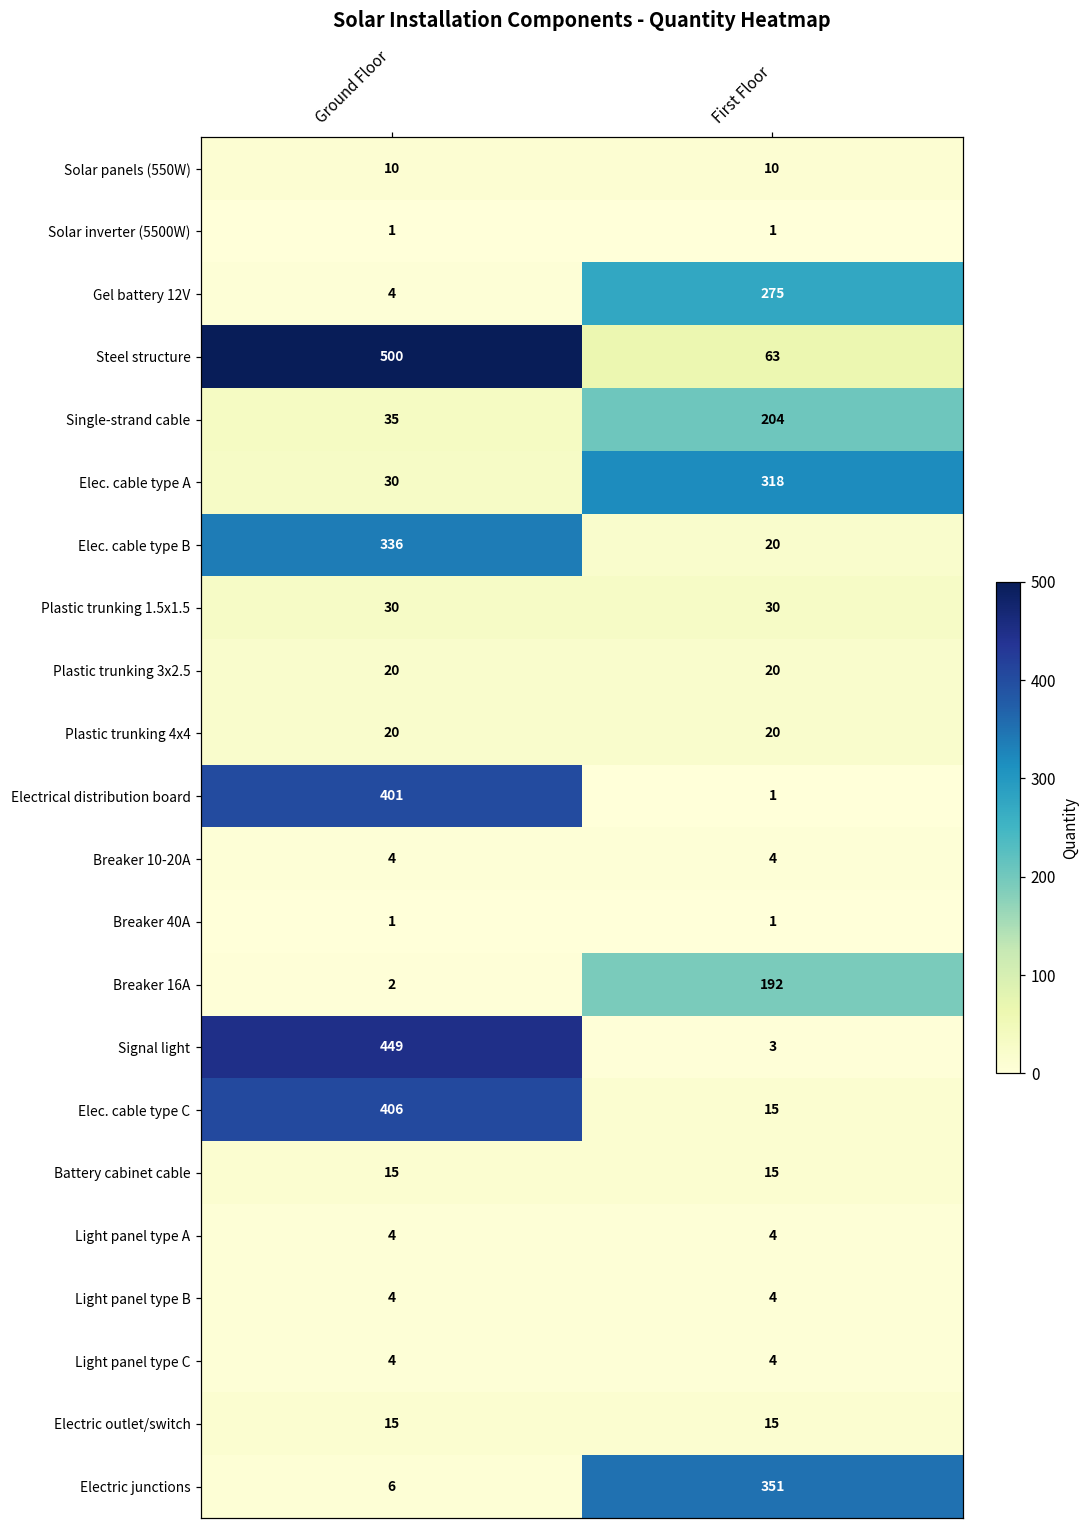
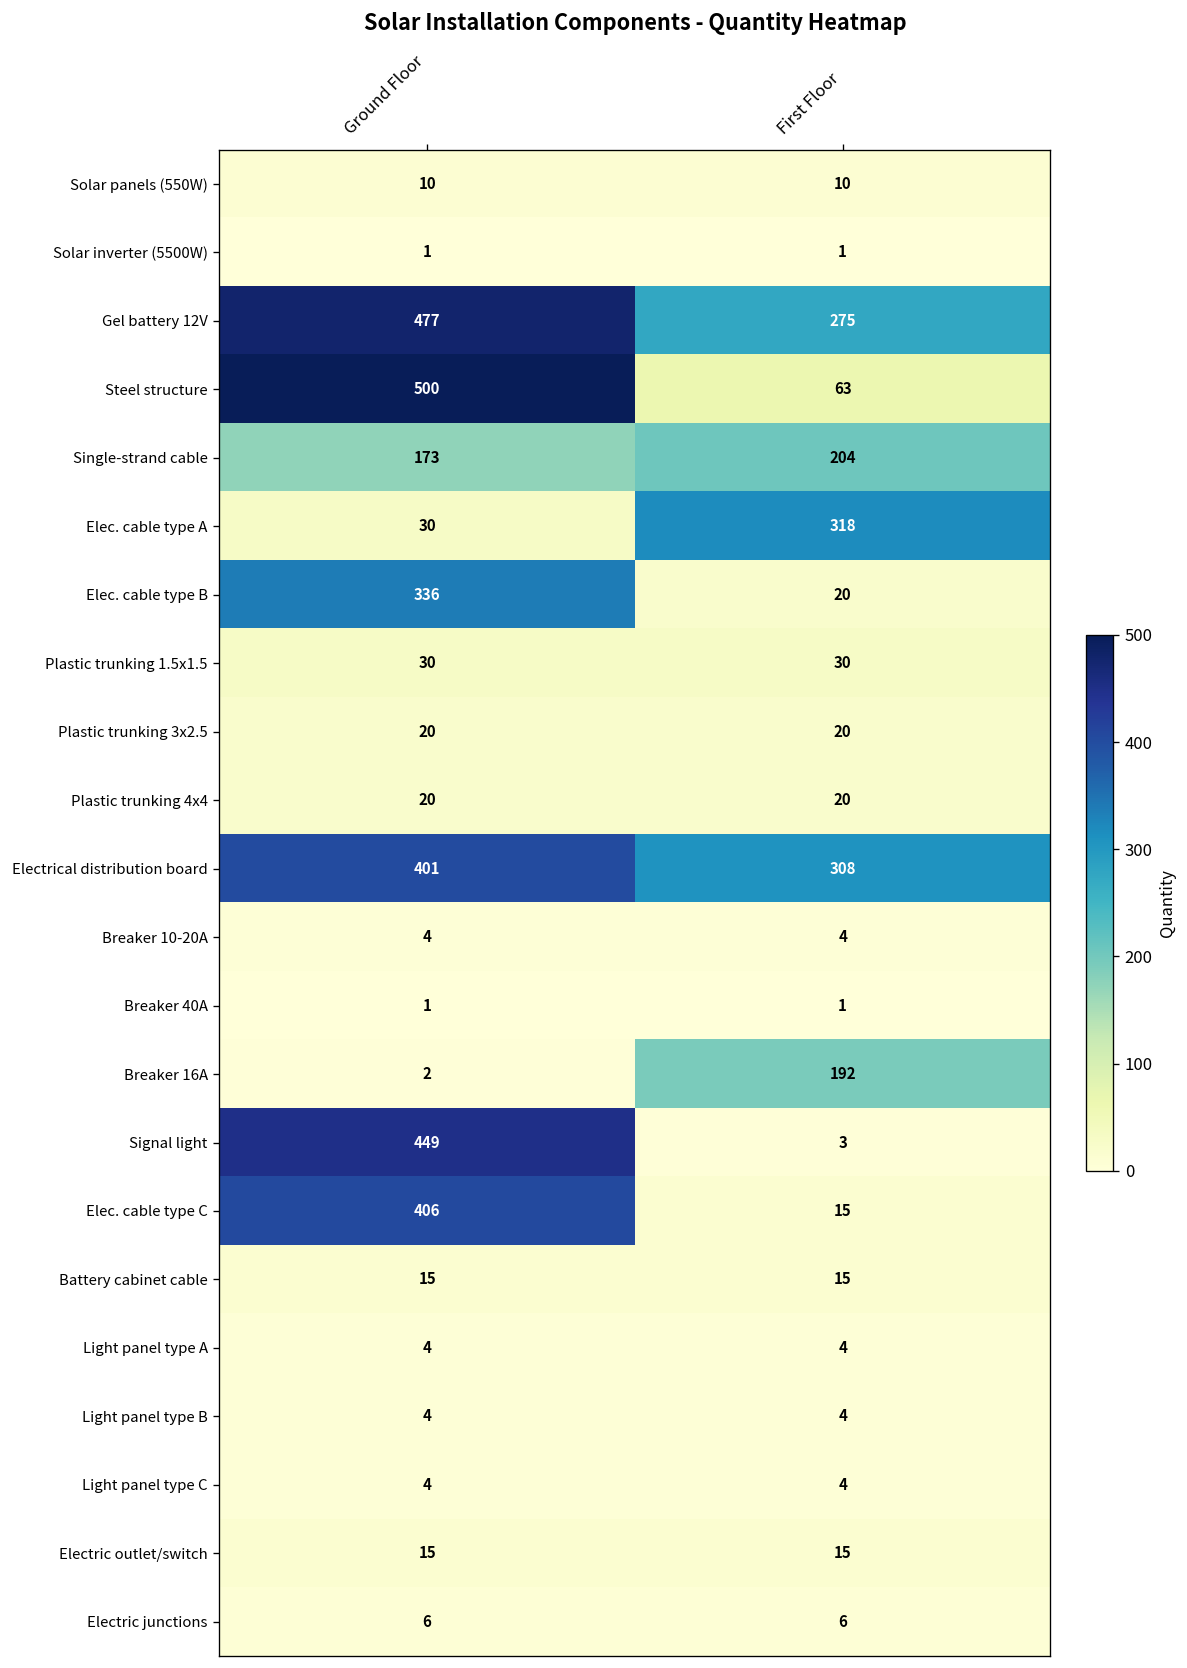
  {
    "Solar panels (550W)": {
      "Ground Floor": 10,
      "First Floor": 10
    },
    "Solar inverter (5500W)": {
      "Ground Floor": 1,
      "First Floor": 1
    },
    "Gel battery 12V": {
-     "Ground Floor": 4,
+     "Ground Floor": 477,
      "First Floor": 275
    },
    "Steel structure": {
      "Ground Floor": 500,
      "First Floor": 63
    },
    "Single-strand cable": {
-     "Ground Floor": 35,
+     "Ground Floor": 173,
      "First Floor": 204
    },
    "Elec. cable type A": {
      "Ground Floor": 30,
      "First Floor": 318
    },
    "Elec. cable type B": {
      "Ground Floor": 336,
      "First Floor": 20
    },
    "Plastic trunking 1.5x1.5": {
      "Ground Floor": 30,
      "First Floor": 30
    },
    "Plastic trunking 3x2.5": {
      "Ground Floor": 20,
      "First Floor": 20
    },
    "Plastic trunking 4x4": {
      "Ground Floor": 20,
      "First Floor": 20
    },
    "Electrical distribution board": {
      "Ground Floor": 401,
-     "First Floor": 1
+     "First Floor": 308
    },
    "Breaker 10-20A": {
      "Ground Floor": 4,
      "First Floor": 4
    },
    "Breaker 40A": {
      "Ground Floor": 1,
      "First Floor": 1
    },
    "Breaker 16A": {
      "Ground Floor": 2,
      "First Floor": 192
    },
    "Signal light": {
      "Ground Floor": 449,
      "First Floor": 3
    },
    "Elec. cable type C": {
      "Ground Floor": 406,
      "First Floor": 15
    },
    "Battery cabinet cable": {
      "Ground Floor": 15,
      "First Floor": 15
    },
    "Light panel type A": {
      "Ground Floor": 4,
      "First Floor": 4
    },
    "Light panel type B": {
      "Ground Floor": 4,
      "First Floor": 4
    },
    "Light panel type C": {
      "Ground Floor": 4,
      "First Floor": 4
    },
    "Electric outlet/switch": {
      "Ground Floor": 15,
      "First Floor": 15
    },
    "Electric junctions": {
      "Ground Floor": 6,
-     "First Floor": 351
+     "First Floor": 6
    }
  }
